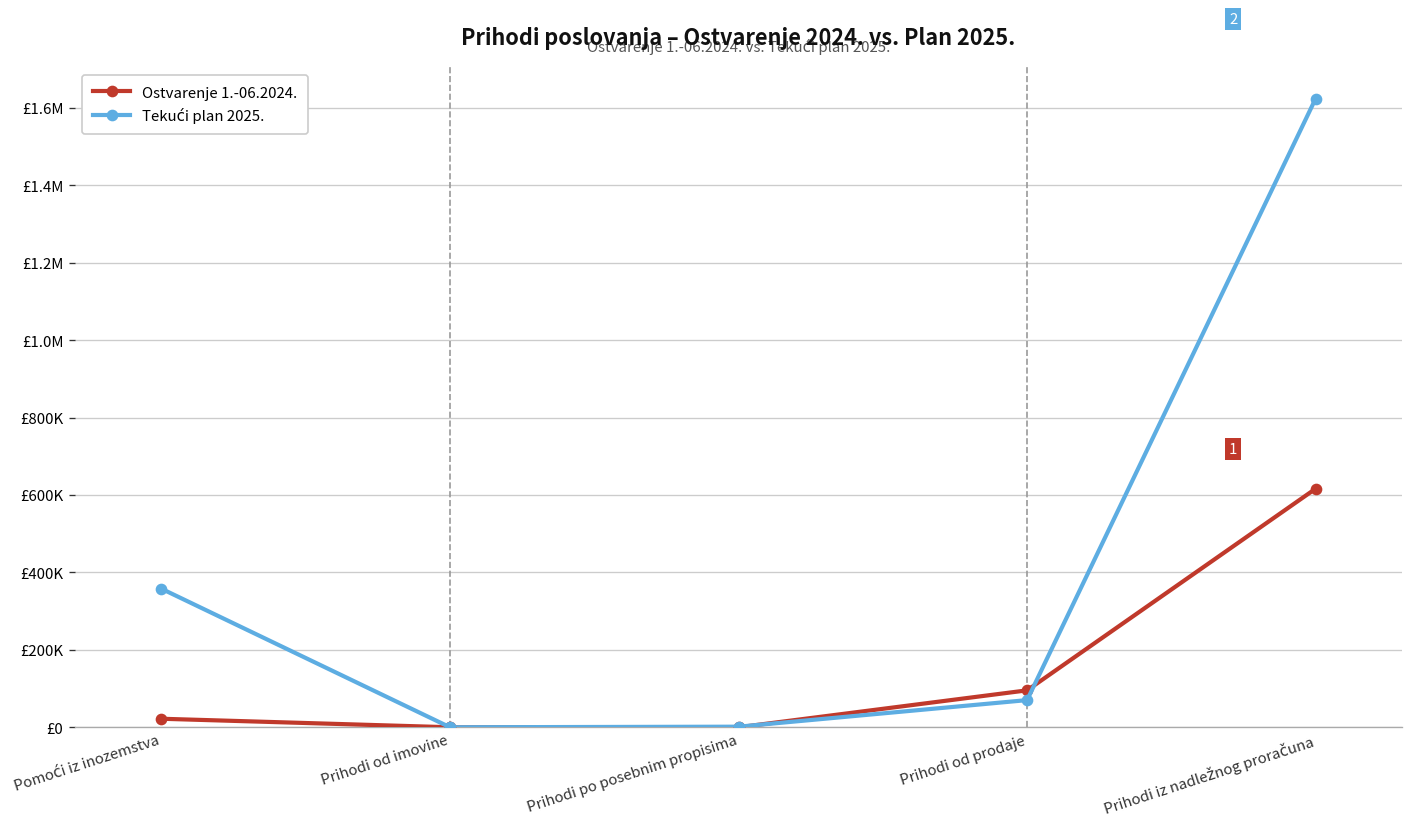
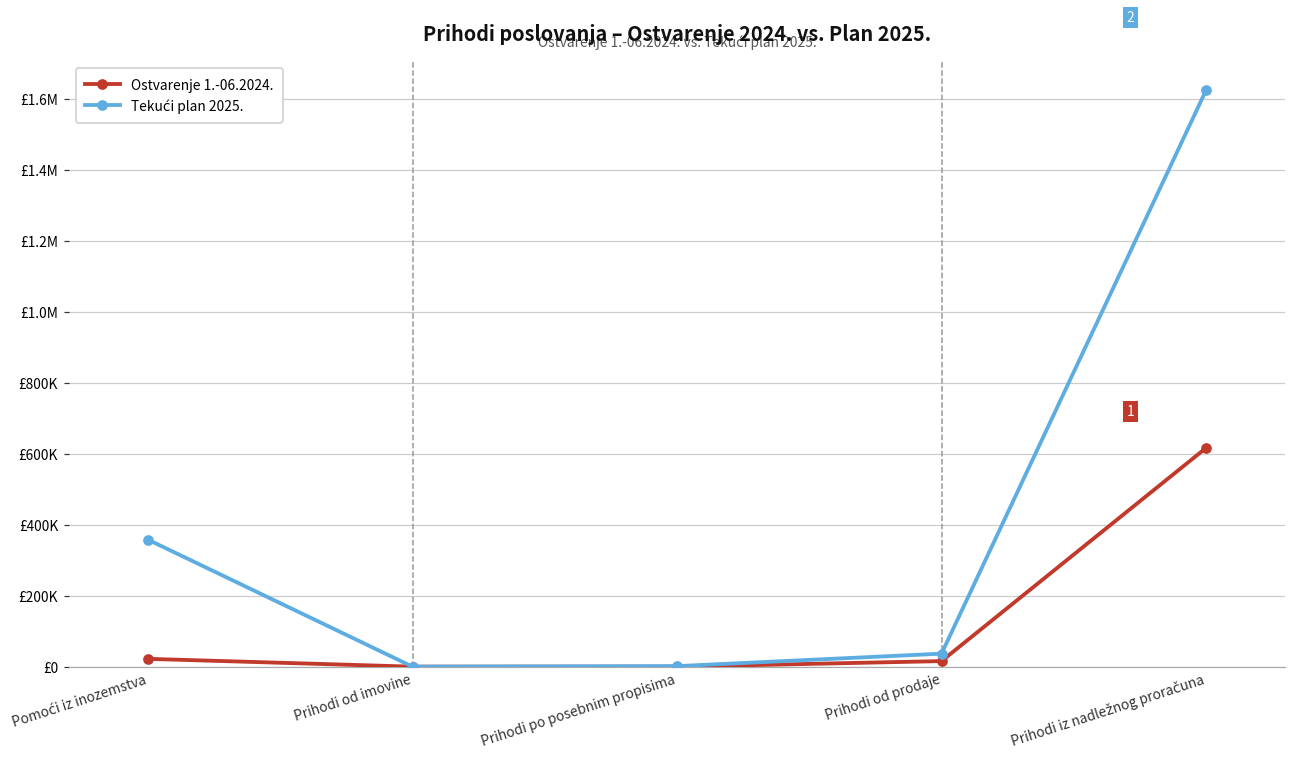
  {
    "Ostvarenje 1.-06.2024.": {
      "Pomoći iz inozemstva": "£20000",
-     "Prihodi od prodaje": "£100000",
+     "Prihodi od prodaje": "£20000",
      "Prihodi iz nadležnog proračuna": "£620000"
    },
    "Tekući plan 2025.": {
      "Pomoći iz inozemstva": "£360000",
-     "Prihodi od prodaje": "£70000",
+     "Prihodi od prodaje": "£40000",
      "Prihodi iz nadležnog proračuna": "£1620000"
    }
  }
